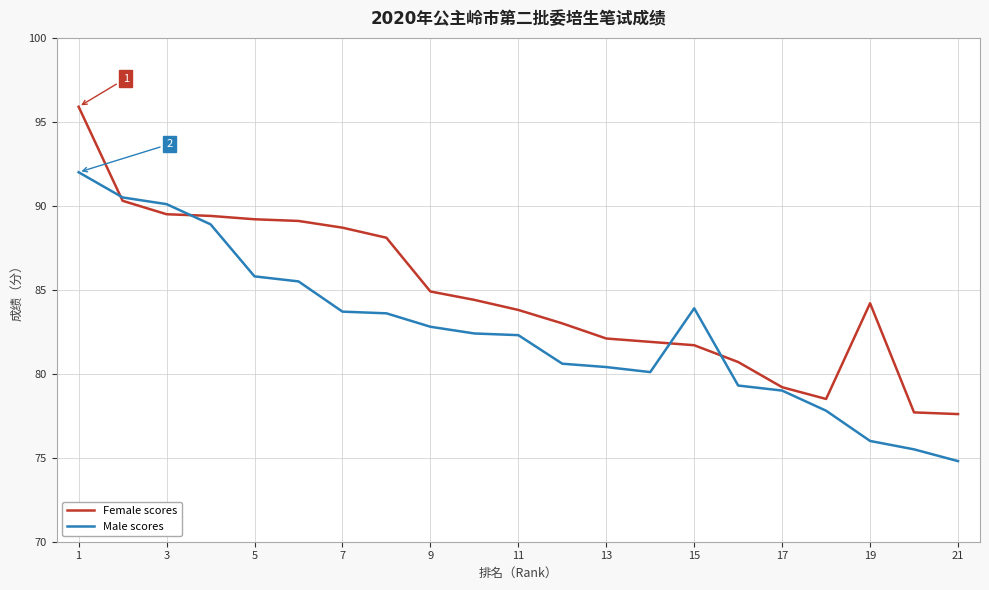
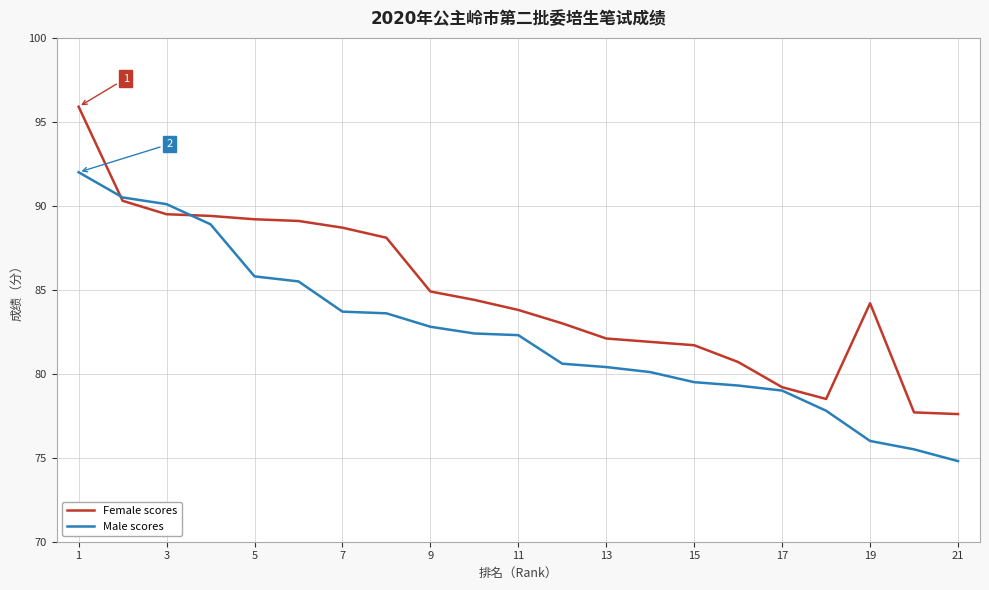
  {
    "Female scores": {
      "1": 95.9,
      "3": 89.5,
      "5": 89.2,
      "7": 88.7,
      "9": 84.9,
      "11": 83.8,
      "13": 82.1,
      "15": 81.7,
      "17": 79.2,
      "19": 84.2,
      "21": 77.6
    },
    "Male scores": {
      "1": 92.0,
      "3": 90.1,
      "5": 85.8,
      "7": 83.7,
      "9": 82.8,
      "11": 82.3,
      "13": 80.4,
-     "15": 83.9,
+     "15": 79.5,
      "17": 79.0,
      "19": 76.0,
      "21": 74.8
    }
  }
